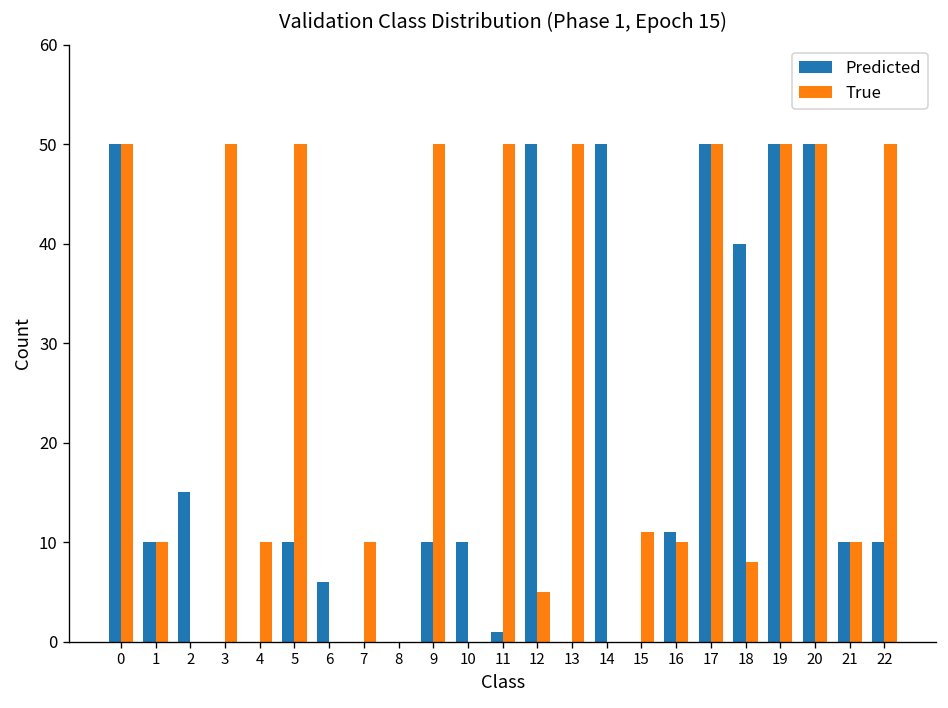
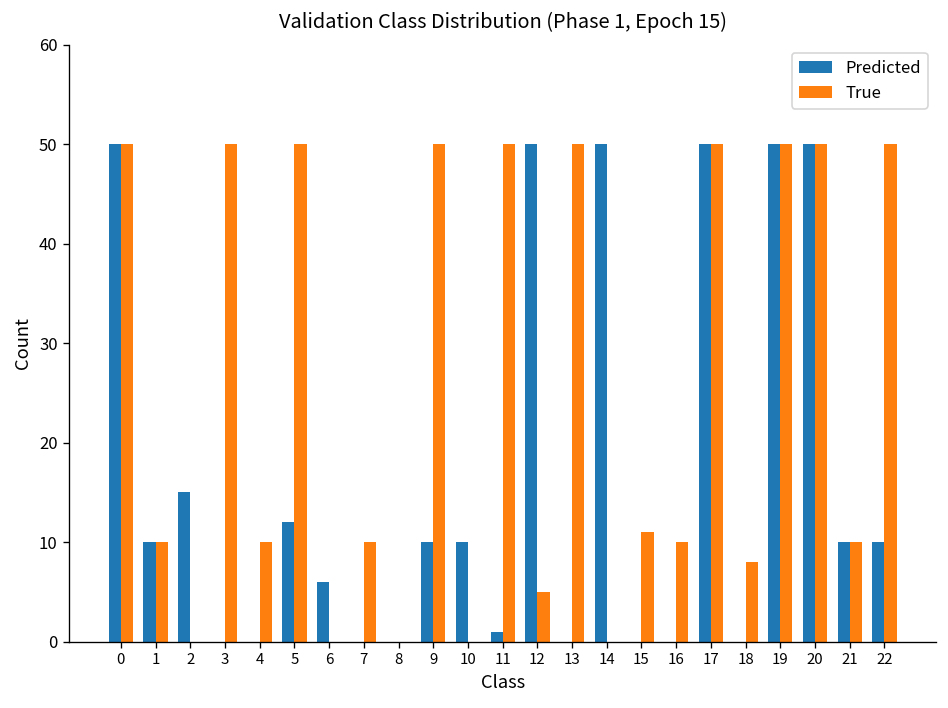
  {
    "Predicted": {
      "0": 50,
      "1": 10,
      "2": 15,
      "3": 0,
      "4": 0,
-     "5": 10,
+     "5": 12,
      "6": 6,
      "7": 0,
      "8": 0,
      "9": 10,
      "10": 10,
      "11": 1,
      "12": 50,
      "13": 0,
      "14": 50,
      "15": 0,
-     "16": 11,
+     "16": 0,
      "17": 50,
-     "18": 40,
+     "18": 0,
      "19": 50,
      "20": 50,
      "21": 10,
      "22": 10
    },
    "True": {
      "0": 50,
      "1": 10,
      "2": 0,
      "3": 50,
      "4": 10,
      "5": 50,
      "6": 0,
      "7": 10,
      "8": 0,
      "9": 50,
      "10": 0,
      "11": 50,
      "12": 5,
      "13": 50,
      "14": 0,
      "15": 11,
      "16": 10,
      "17": 50,
      "18": 8,
      "19": 50,
      "20": 50,
      "21": 10,
      "22": 50
    }
  }
